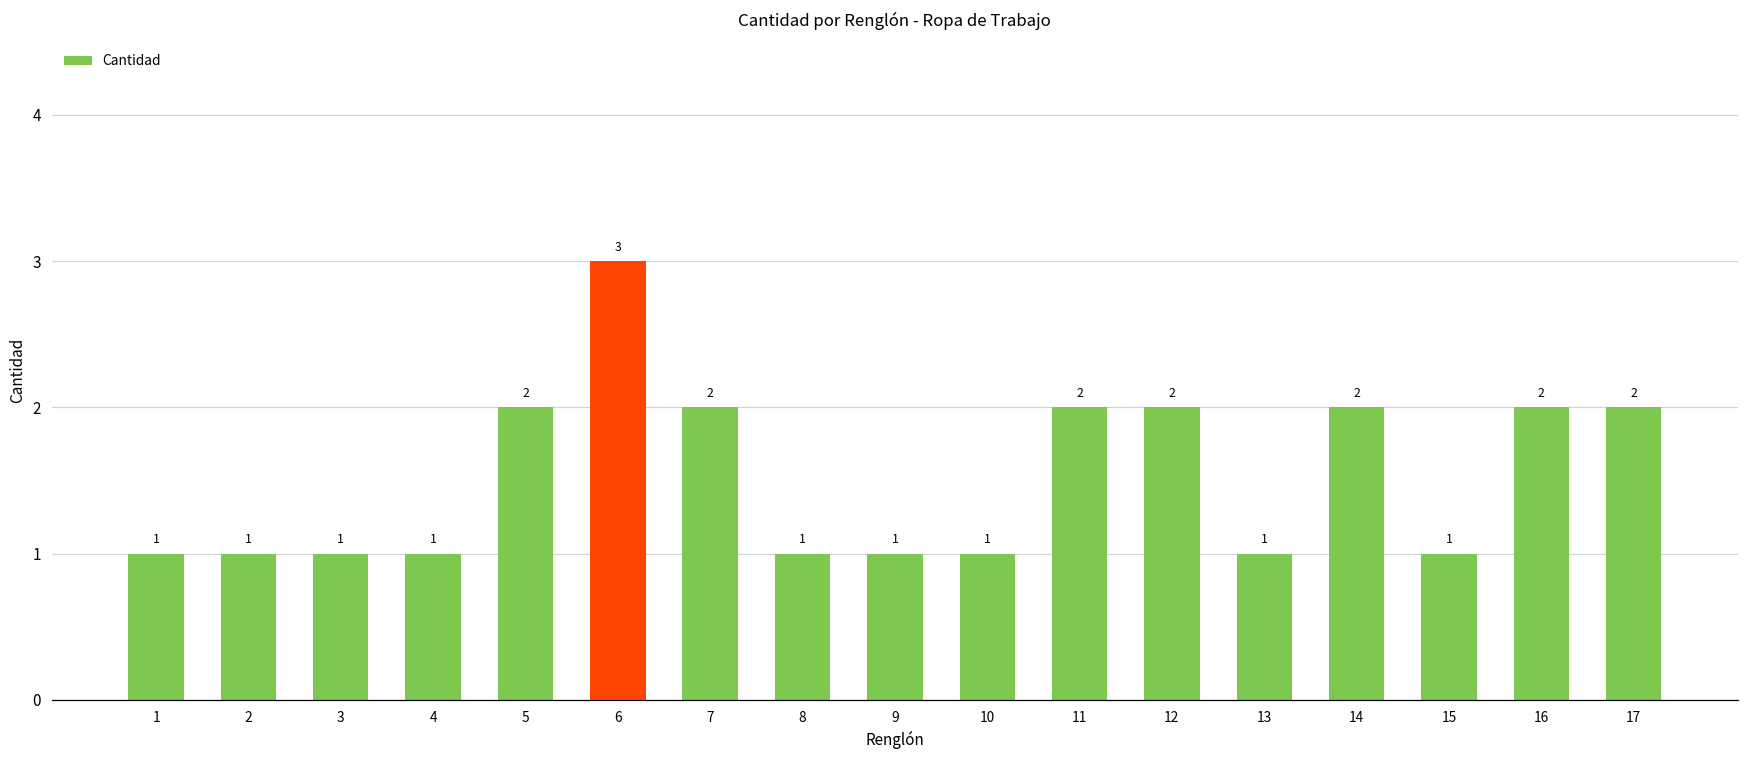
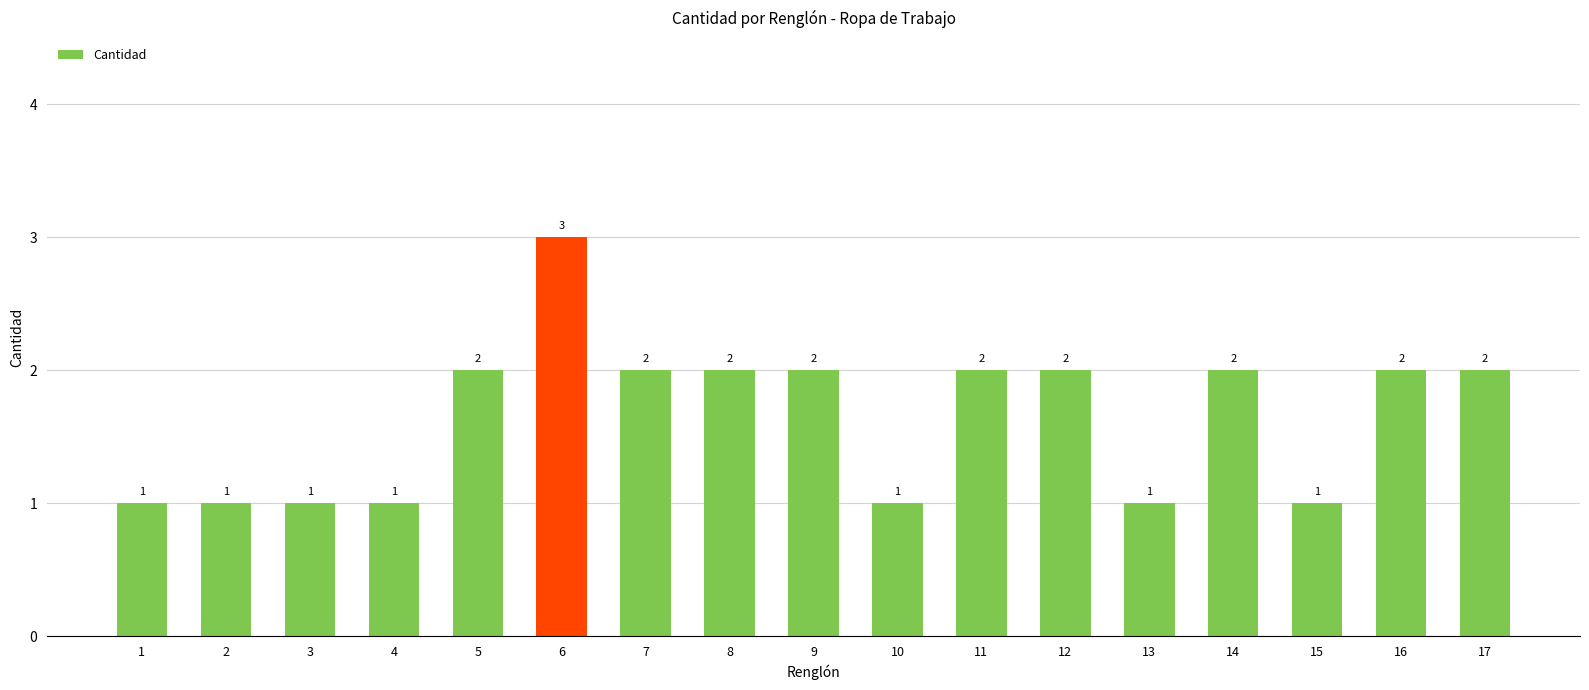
  {
    "1": 1,
    "2": 1,
    "3": 1,
    "4": 1,
    "5": 2,
    "6": 3,
    "7": 2,
-   "8": 1,
-   "9": 1,
+   "8": 2,
+   "9": 2,
    "10": 1,
    "11": 2,
    "12": 2,
    "13": 1,
    "14": 2,
    "15": 1,
    "16": 2,
    "17": 2
  }
